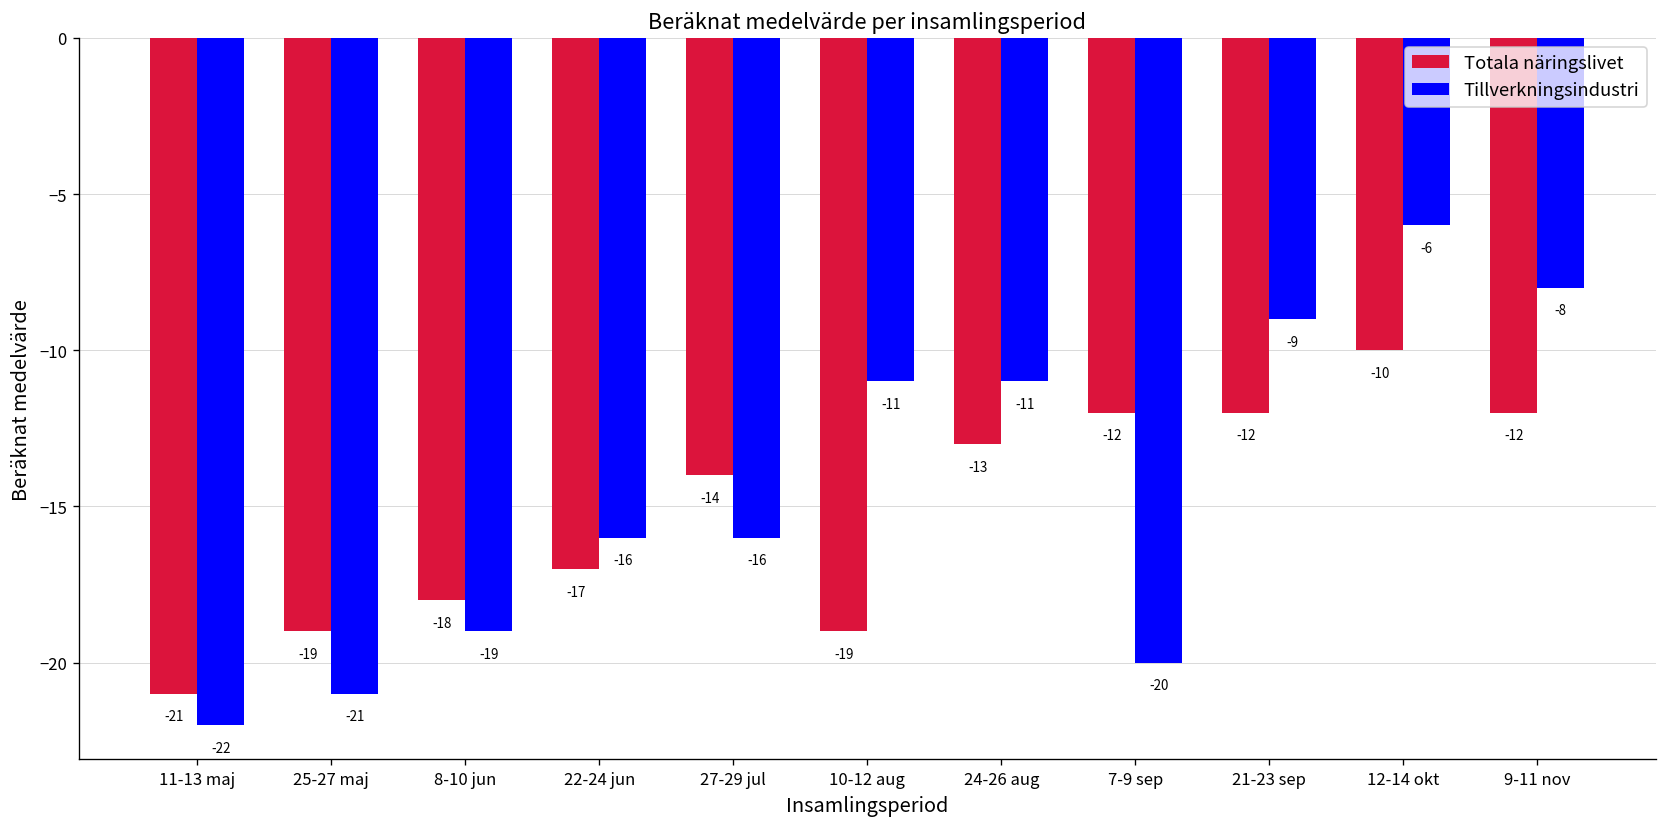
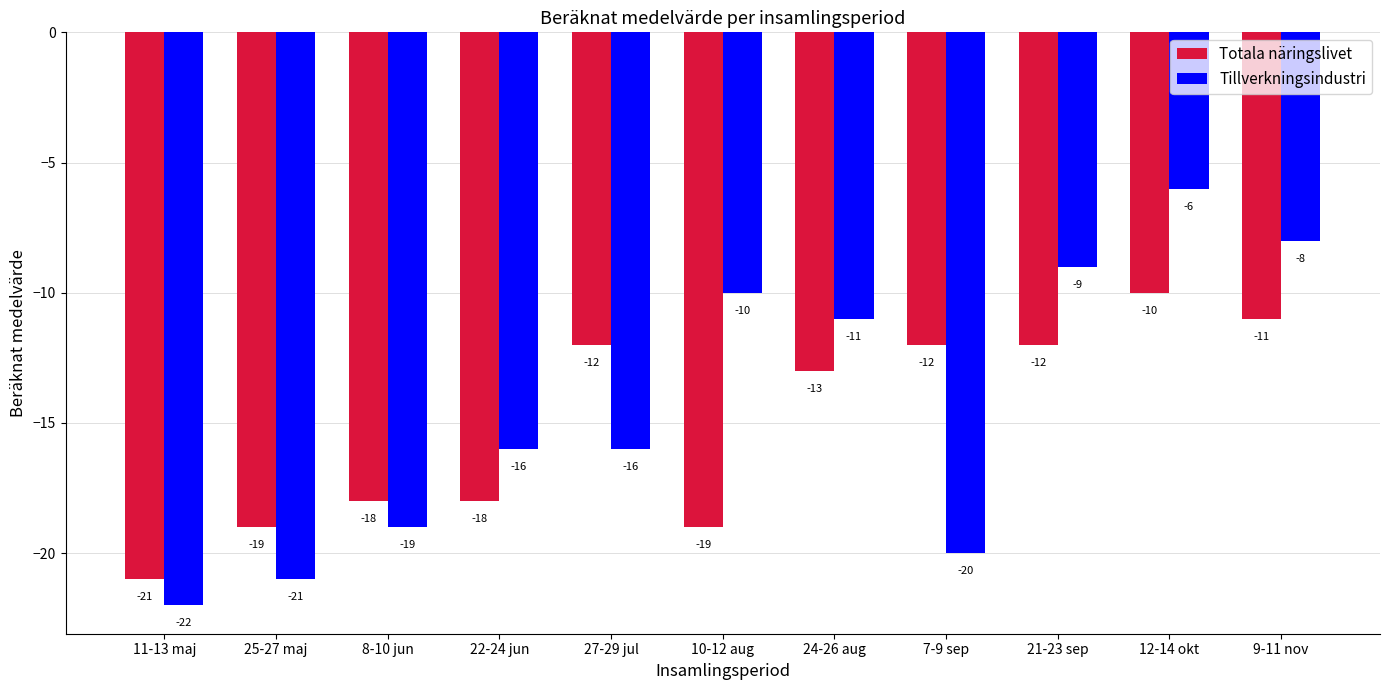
  {
    "Totala näringslivet": {
      "11-13 maj": -21,
      "25-27 maj": -19,
      "8-10 jun": -18,
-     "22-24 jun": -17,
-     "27-29 jul": -14,
+     "22-24 jun": -18,
+     "27-29 jul": -12,
      "10-12 aug": -19,
      "24-26 aug": -13,
      "7-9 sep": -12,
      "21-23 sep": -12,
      "12-14 okt": -10,
-     "9-11 nov": -12
+     "9-11 nov": -11
    },
    "Tillverkningsindustri": {
      "11-13 maj": -22,
      "25-27 maj": -21,
      "8-10 jun": -19,
      "22-24 jun": -16,
      "27-29 jul": -16,
-     "10-12 aug": -11,
+     "10-12 aug": -10,
      "24-26 aug": -11,
      "7-9 sep": -20,
      "21-23 sep": -9,
      "12-14 okt": -6,
      "9-11 nov": -8
    }
  }
